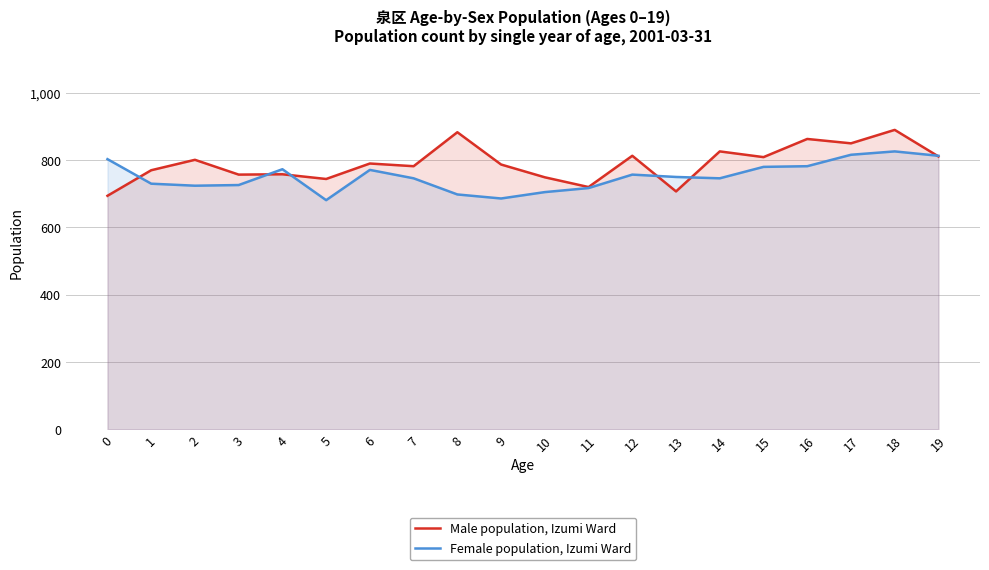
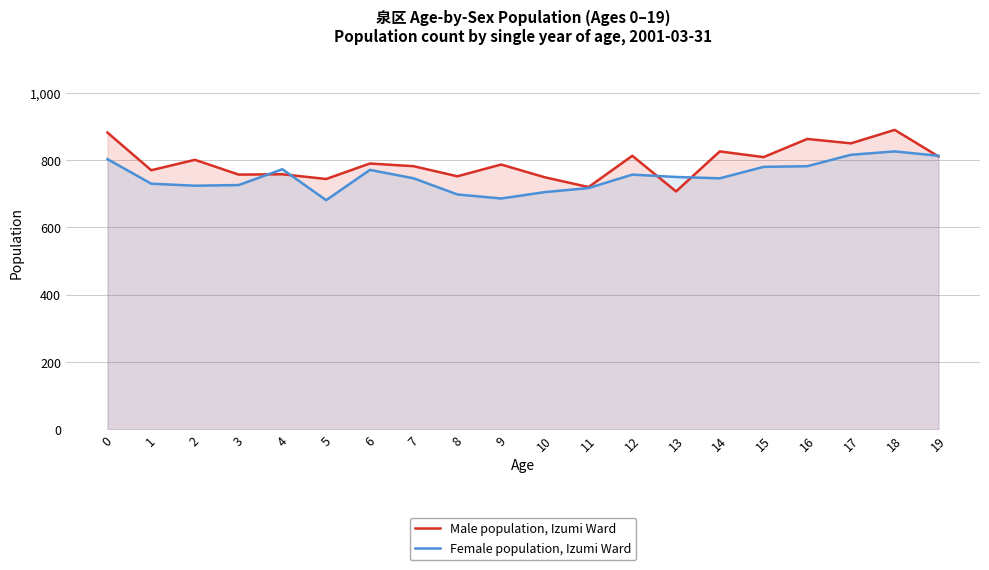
  {
    "Male population, Izumi Ward": {
-     "0": 690,
+     "0": 880,
      "1": 770,
      "2": 800,
      "3": 760,
      "4": 760,
      "5": 740,
      "6": 790,
      "7": 780,
-     "8": 880,
+     "8": 750,
      "9": 790,
      "10": 750,
      "12": 810,
      "13": 710,
      "14": 830,
      "15": 810,
      "16": 860,
      "17": 850,
      "18": 890
    },
    "Female population, Izumi Ward": {
      "0": 800,
      "1": 730,
      "2": 720,
      "3": 730,
      "4": 770,
      "5": 680,
      "6": 770,
      "7": 750,
      "8": 700,
      "9": 690,
      "10": 710,
      "12": 760,
      "13": 750,
      "14": 750,
      "15": 780,
      "16": 780,
      "17": 820,
      "18": 830
    }
  }
